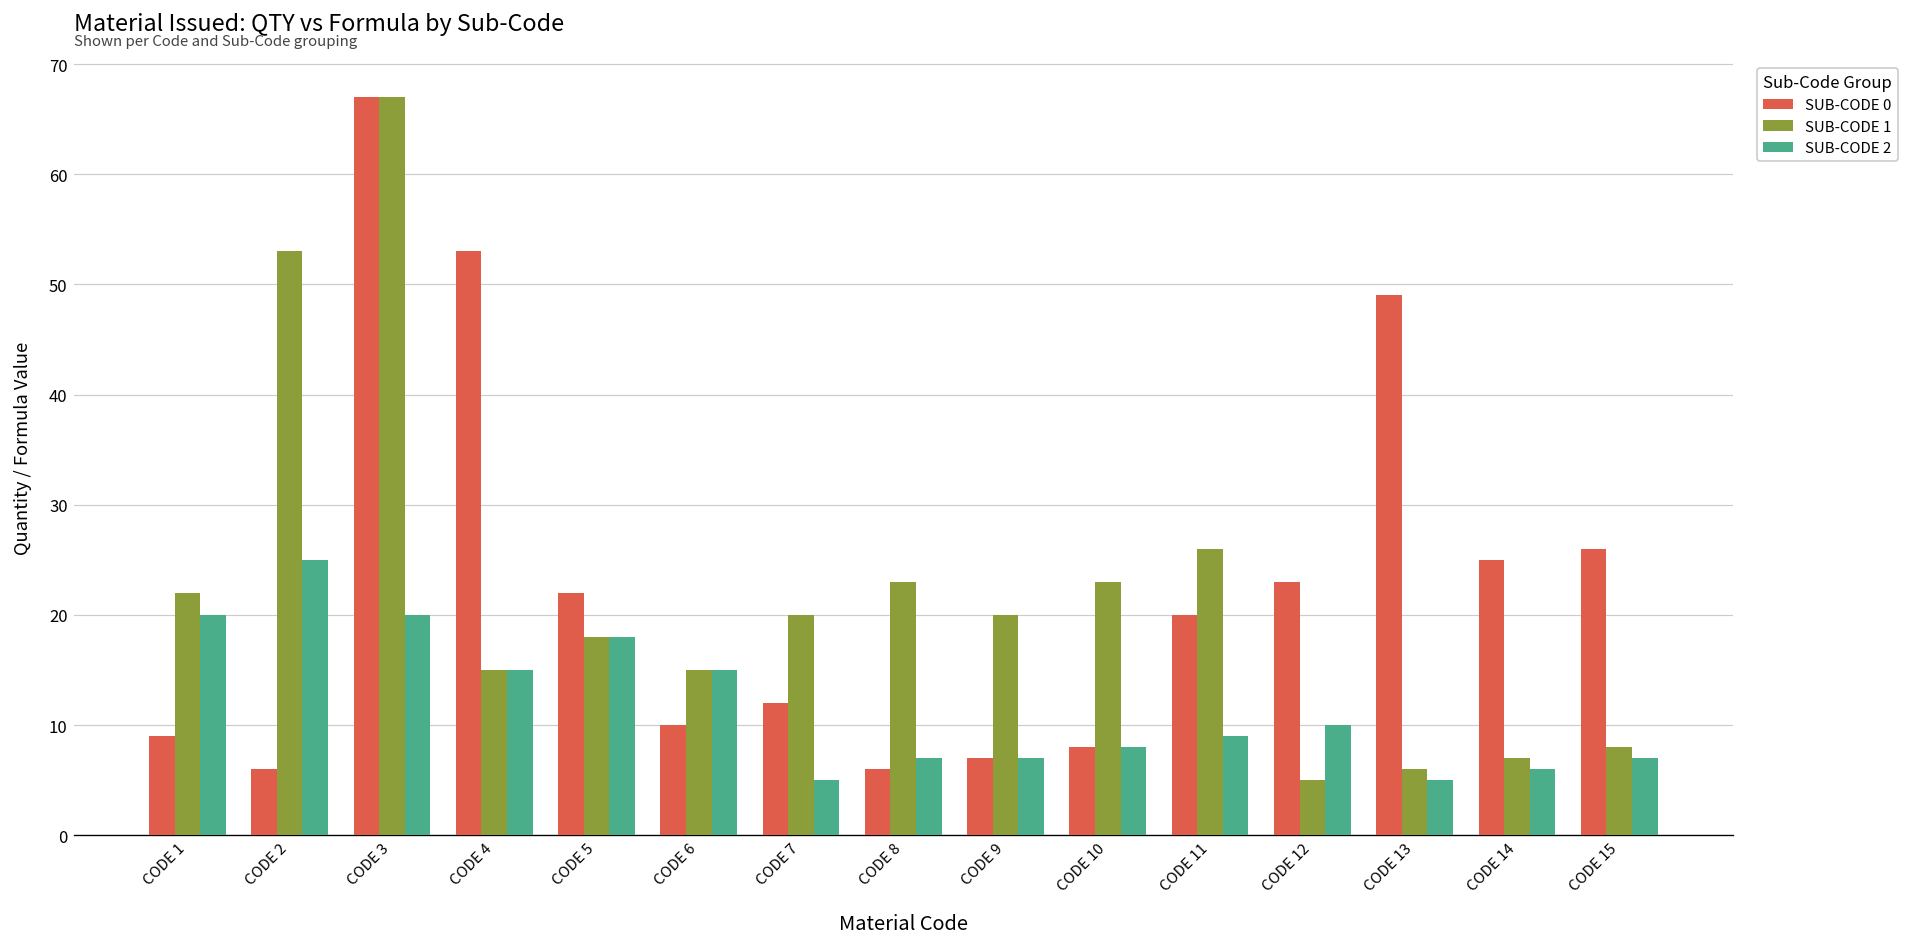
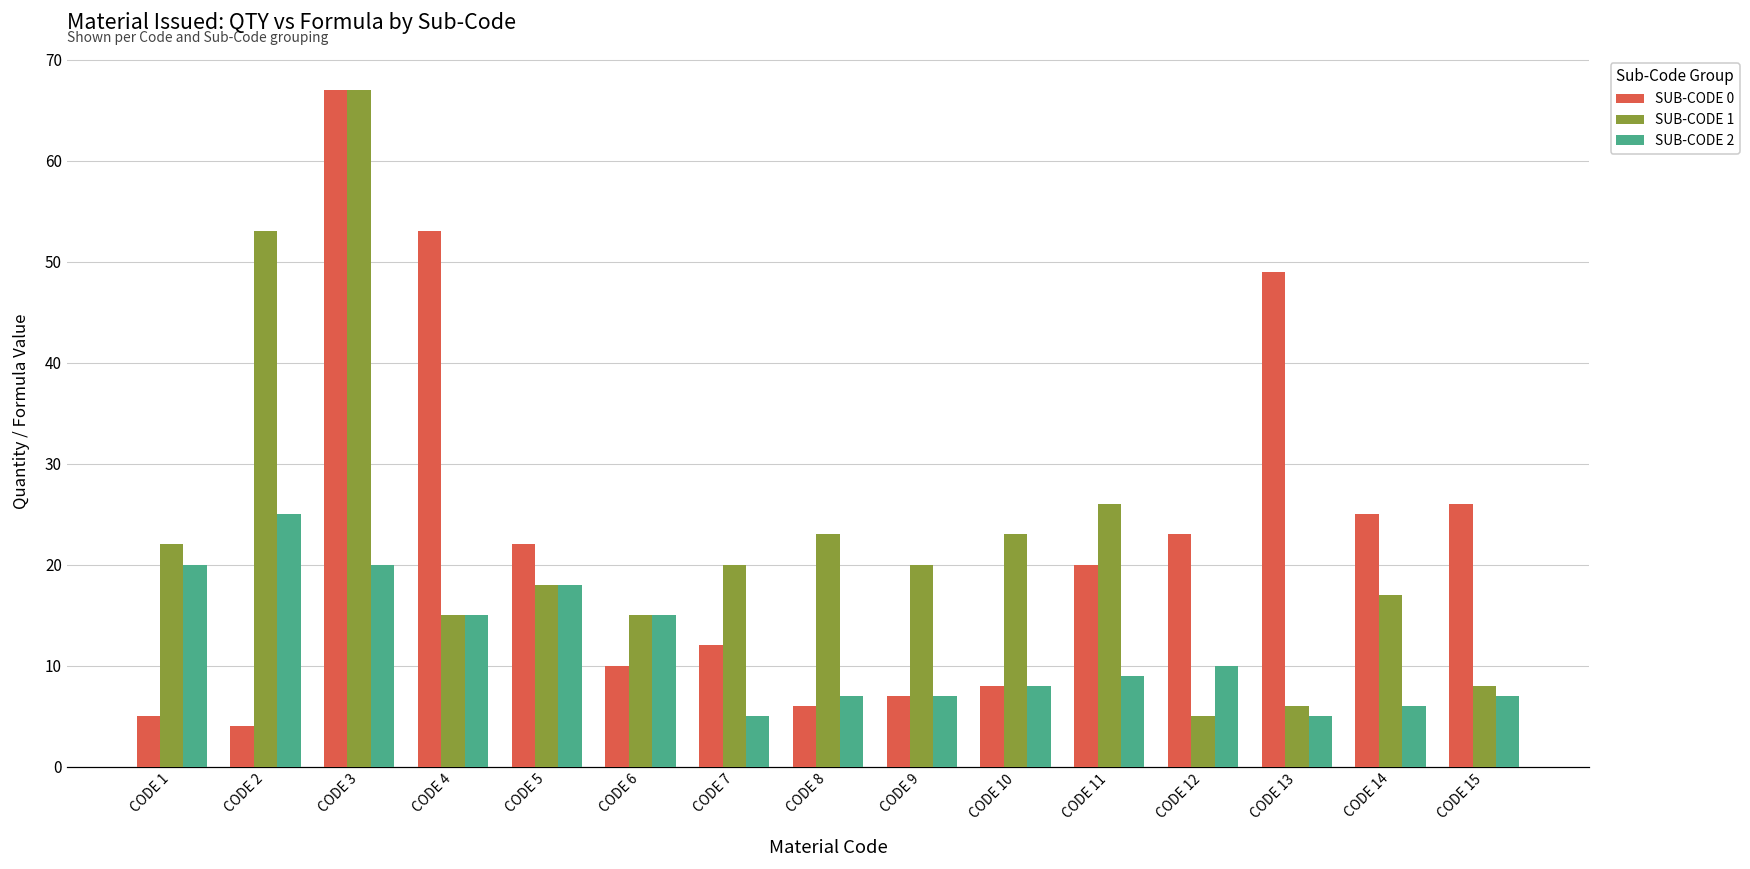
  {
    "SUB-CODE 0": {
-     "CODE 1": 9,
-     "CODE 2": 6,
+     "CODE 1": 5,
+     "CODE 2": 4,
      "CODE 3": 67,
      "CODE 4": 53,
      "CODE 5": 22,
      "CODE 6": 10,
      "CODE 7": 12,
      "CODE 8": 6,
      "CODE 9": 7,
      "CODE 10": 8,
      "CODE 11": 20,
      "CODE 12": 23,
      "CODE 13": 49,
      "CODE 14": 25,
      "CODE 15": 26
    },
    "SUB-CODE 1": {
      "CODE 1": 22,
      "CODE 2": 53,
      "CODE 3": 67,
      "CODE 4": 15,
      "CODE 5": 18,
      "CODE 6": 15,
      "CODE 7": 20,
      "CODE 8": 23,
      "CODE 9": 20,
      "CODE 10": 23,
      "CODE 11": 26,
      "CODE 12": 5,
      "CODE 13": 6,
-     "CODE 14": 7,
+     "CODE 14": 17,
      "CODE 15": 8
    },
    "SUB-CODE 2": {
      "CODE 1": 20,
      "CODE 2": 25,
      "CODE 3": 20,
      "CODE 4": 15,
      "CODE 5": 18,
      "CODE 6": 15,
      "CODE 7": 5,
      "CODE 8": 7,
      "CODE 9": 7,
      "CODE 10": 8,
      "CODE 11": 9,
      "CODE 12": 10,
      "CODE 13": 5,
      "CODE 14": 6,
      "CODE 15": 7
    }
  }
